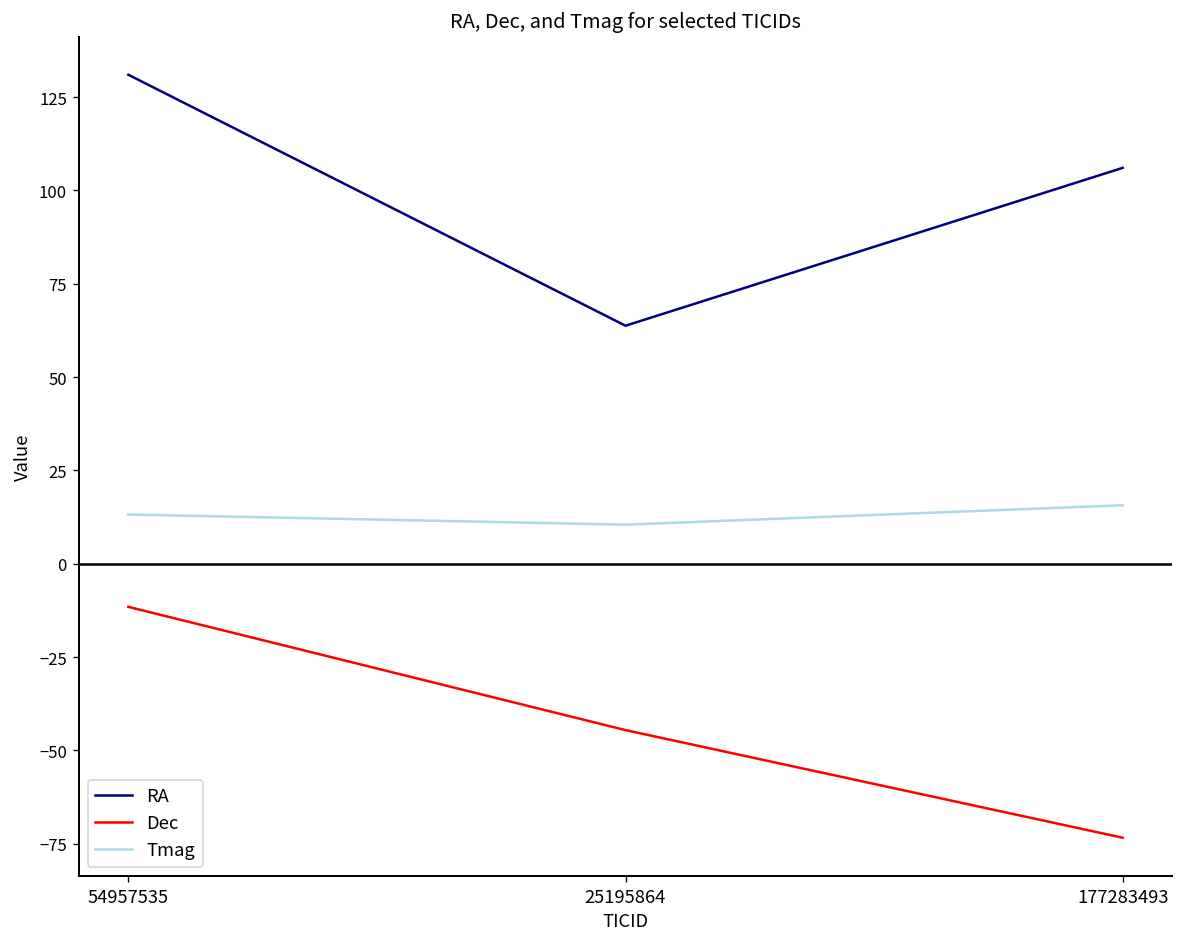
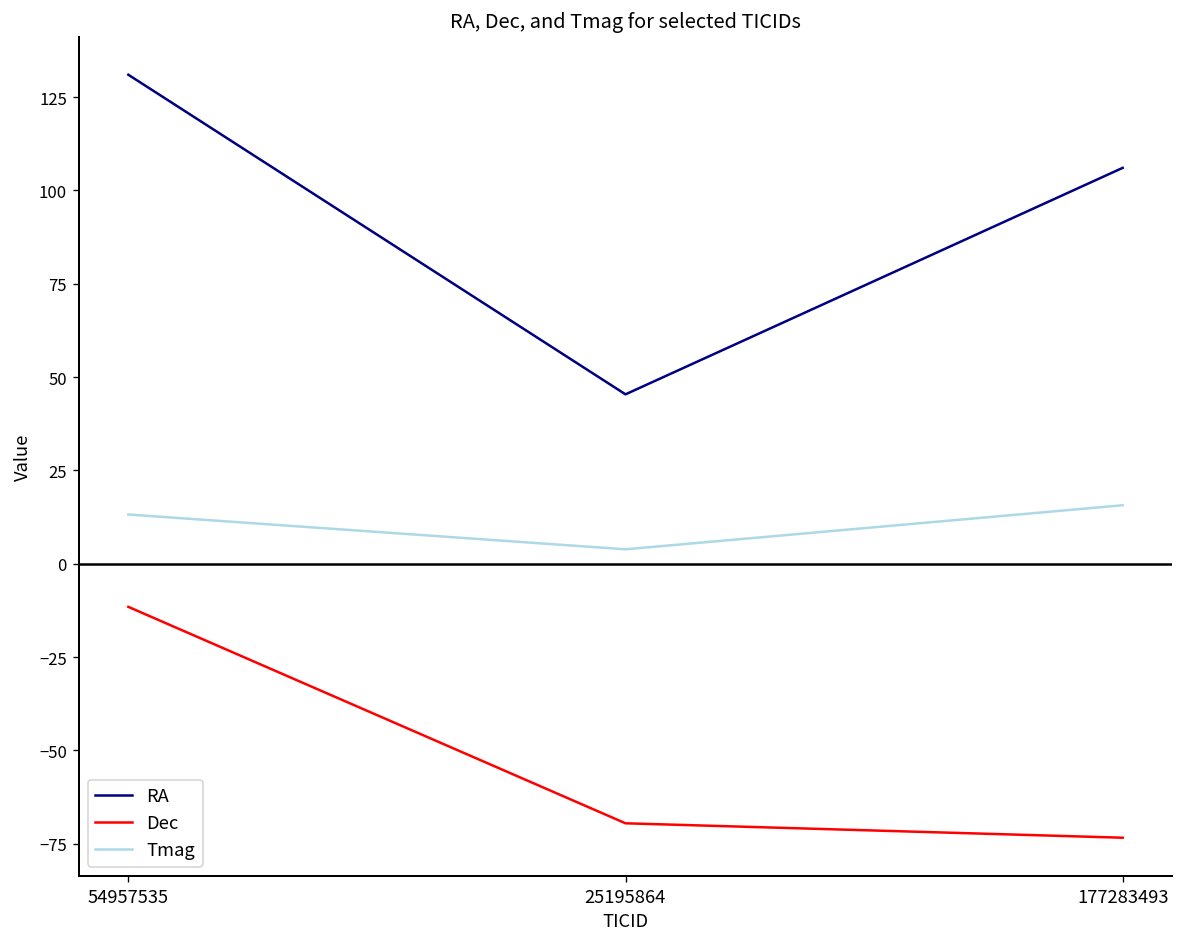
  {
    "RA": {
      "54957535": 131,
-     "25195864": 64,
+     "25195864": 45,
      "177283493": 106
    },
    "Dec": {
      "54957535": -12,
-     "25195864": -45,
+     "25195864": -70,
      "177283493": -73
    },
    "Tmag": {
      "54957535": 13,
-     "25195864": 10,
+     "25195864": 4,
      "177283493": 16
    }
  }
